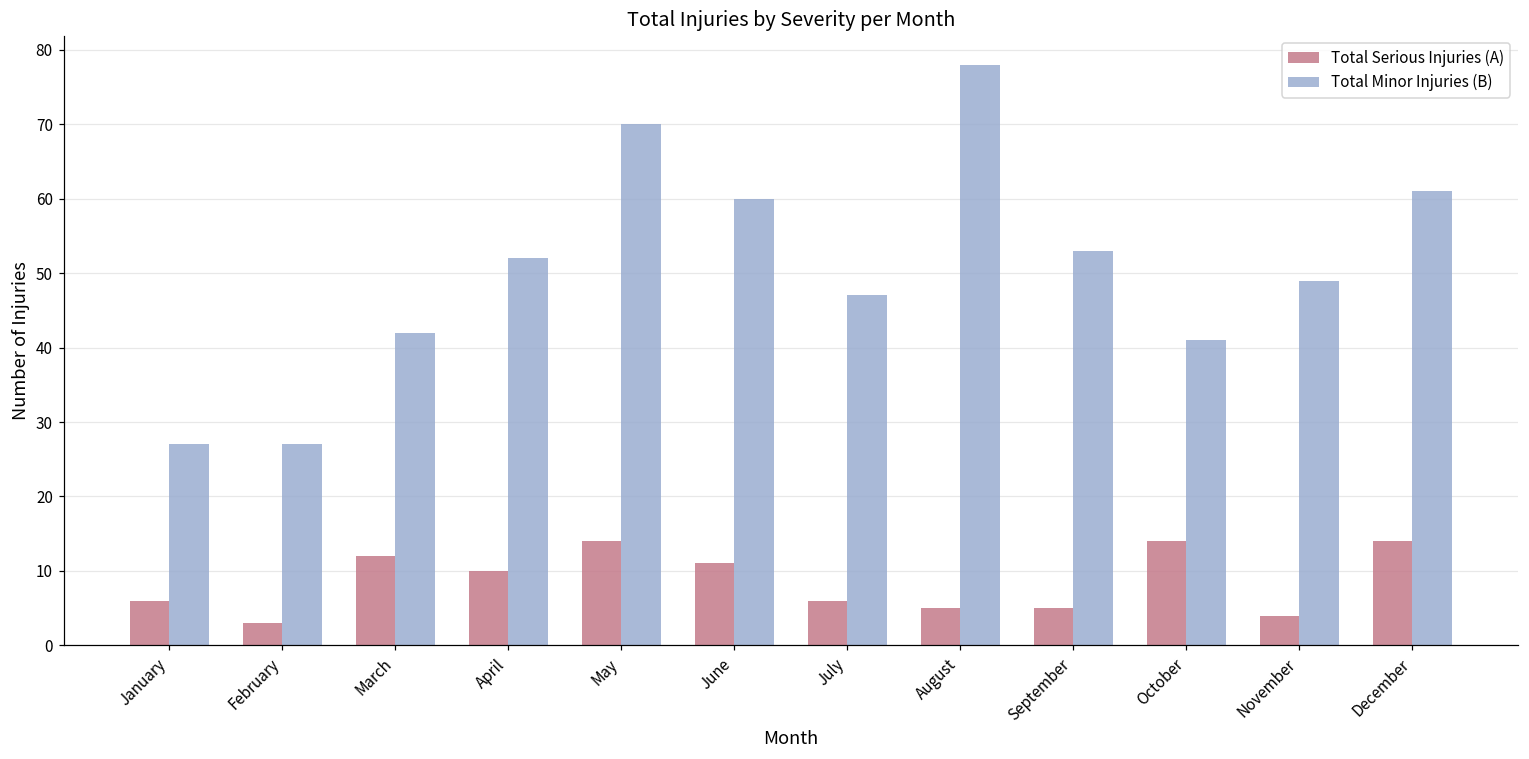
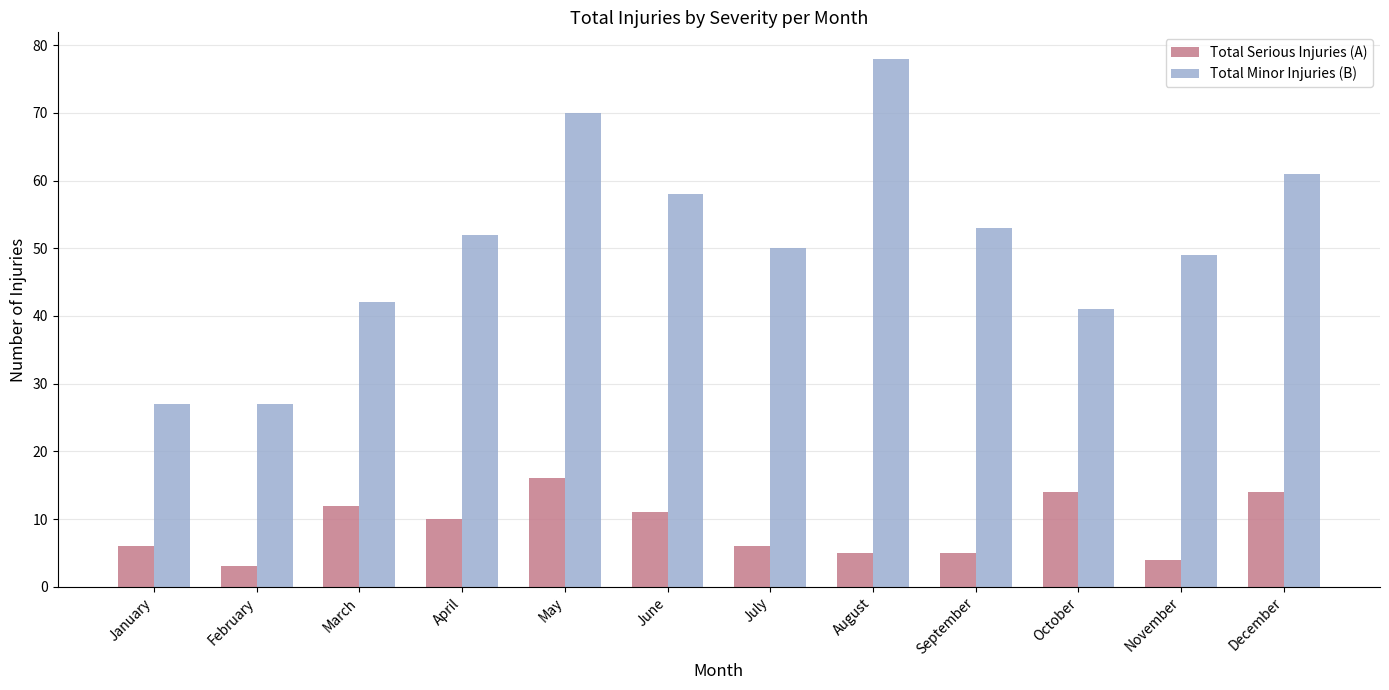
  {
    "Total Serious Injuries (A)": {
      "January": 6,
      "February": 3,
      "March": 12,
      "April": 10,
-     "May": 14,
+     "May": 16,
      "June": 11,
      "July": 6,
      "August": 5,
      "September": 5,
      "October": 14,
      "November": 4,
      "December": 14
    },
    "Total Minor Injuries (B)": {
      "January": 27,
      "February": 27,
      "March": 42,
      "April": 52,
      "May": 70,
-     "June": 60,
-     "July": 47,
+     "June": 58,
+     "July": 50,
      "August": 78,
      "September": 53,
      "October": 41,
      "November": 49,
      "December": 61
    }
  }
